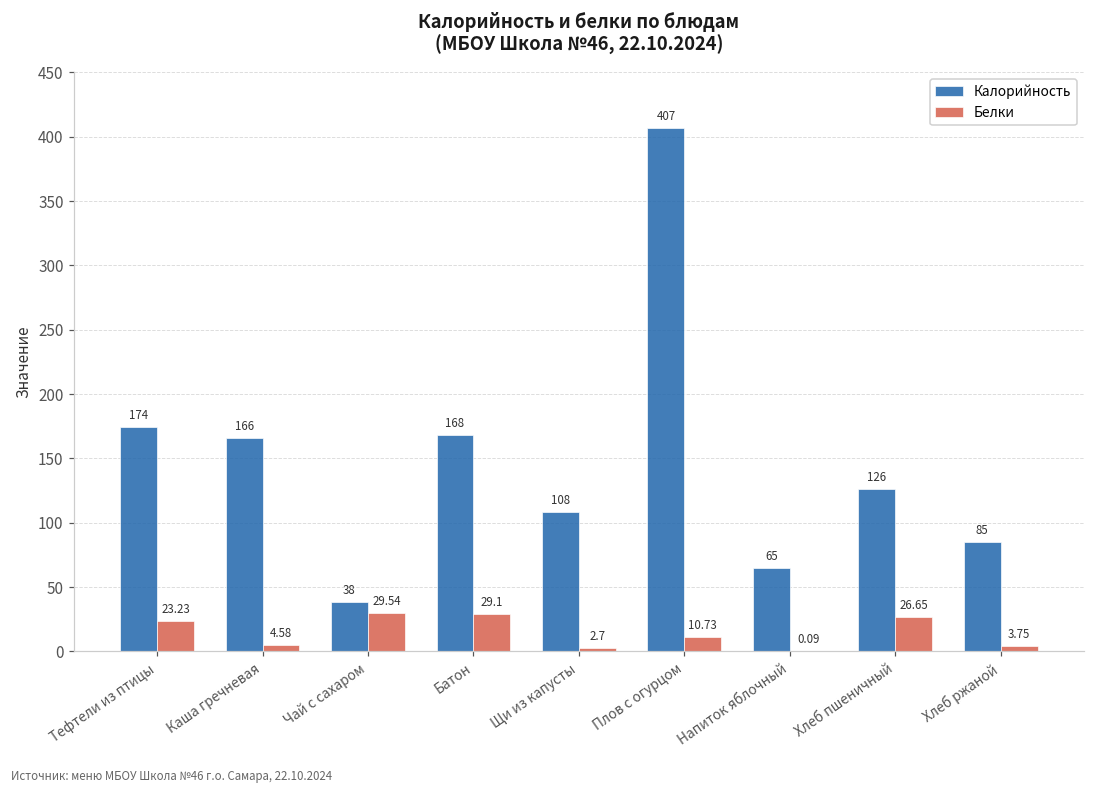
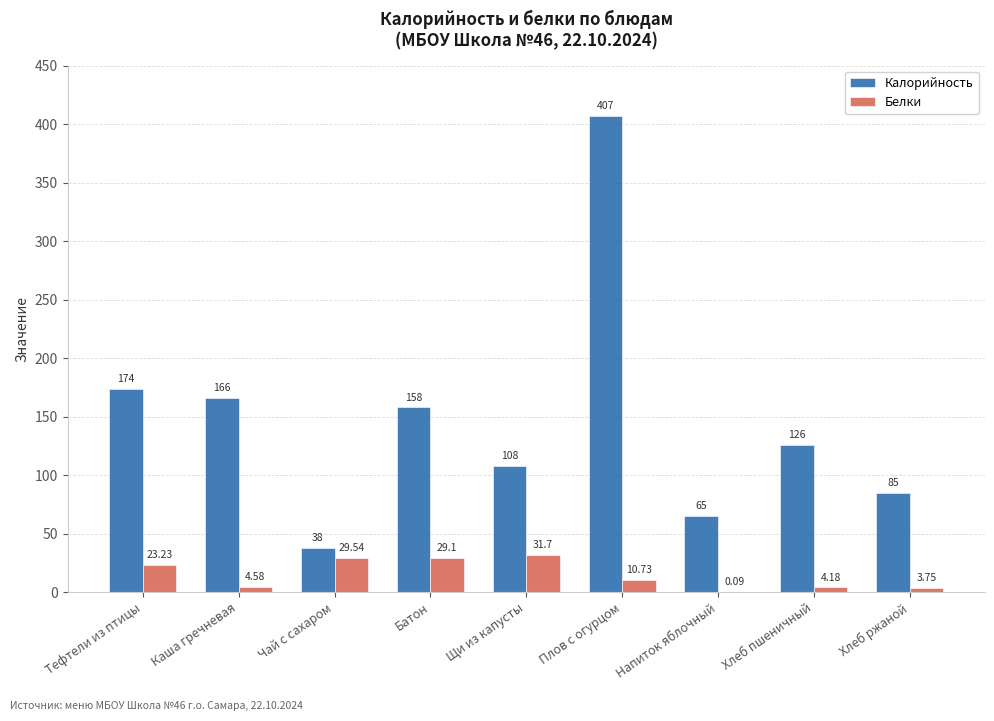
  {
    "Калорийность": {
      "Тефтели из птицы": 174,
      "Каша гречневая": 166,
      "Чай с сахаром": 38,
-     "Батон": 168,
+     "Батон": 158,
      "Щи из капусты": 108,
      "Плов с огурцом": 407,
      "Напиток яблочный": 65,
      "Хлеб пшеничный": 126,
      "Хлеб ржаной": 85
    },
    "Белки": {
      "Тефтели из птицы": 23.23,
      "Каша гречневая": 4.58,
      "Чай с сахаром": 29.54,
      "Батон": 29.1,
-     "Щи из капусты": 2.7,
+     "Щи из капусты": 31.7,
      "Плов с огурцом": 10.73,
      "Напиток яблочный": 0.09,
-     "Хлеб пшеничный": 26.65,
+     "Хлеб пшеничный": 4.18,
      "Хлеб ржаной": 3.75
    }
  }
